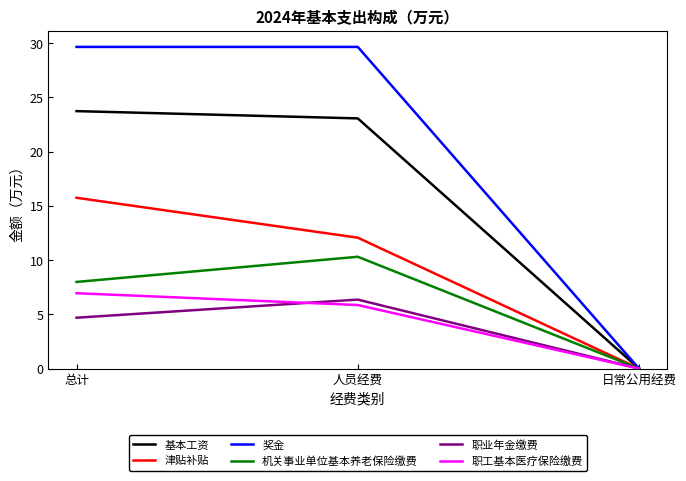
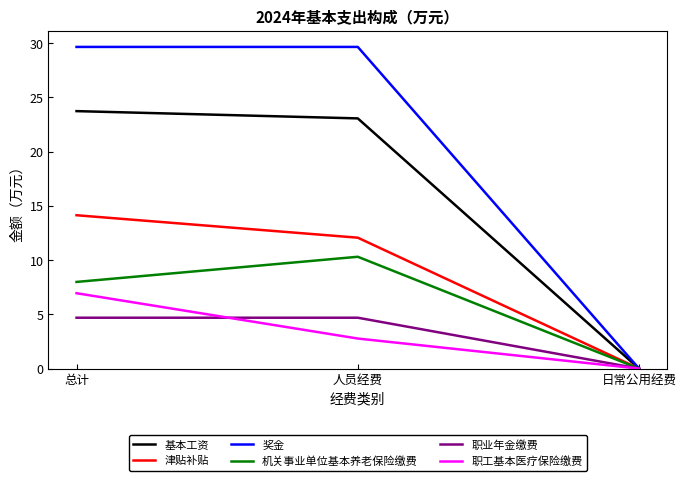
  {
    "基本工资": {
      "总计": 23.7,
      "人员经费": 23.1
    },
    "津贴补贴": {
-     "总计": 15.8,
+     "总计": 14.1,
      "人员经费": 12.1
    },
    "奖金": {
      "总计": 29.7,
      "人员经费": 29.7
    },
    "机关事业单位基本养老保险缴费": {
      "总计": 8.0,
      "人员经费": 10.3
    },
    "职业年金缴费": {
      "总计": 4.7,
-     "人员经费": 6.4
+     "人员经费": 4.7
    },
    "职工基本医疗保险缴费": {
      "总计": 7.0,
-     "人员经费": 5.9
+     "人员经费": 2.8
    }
  }
